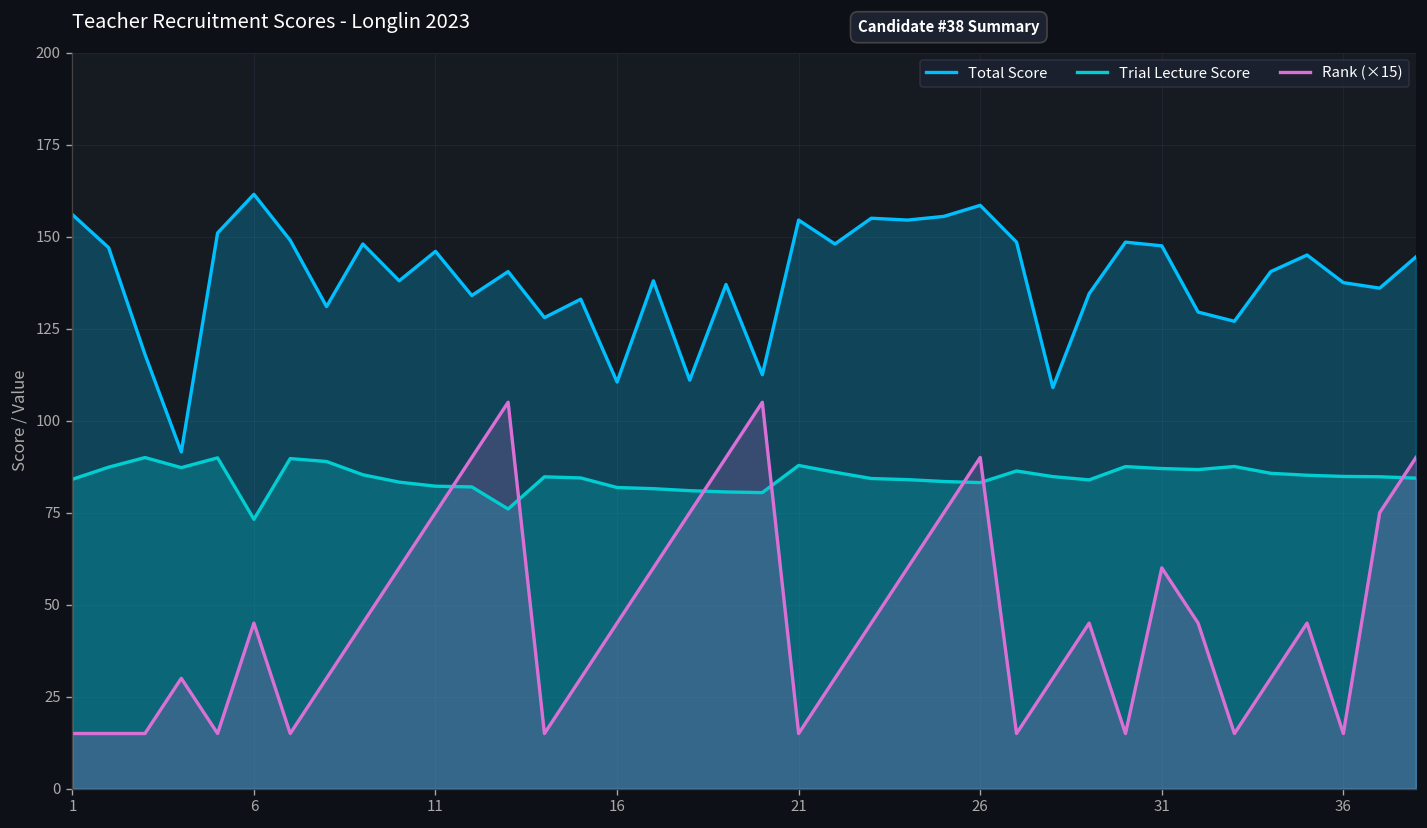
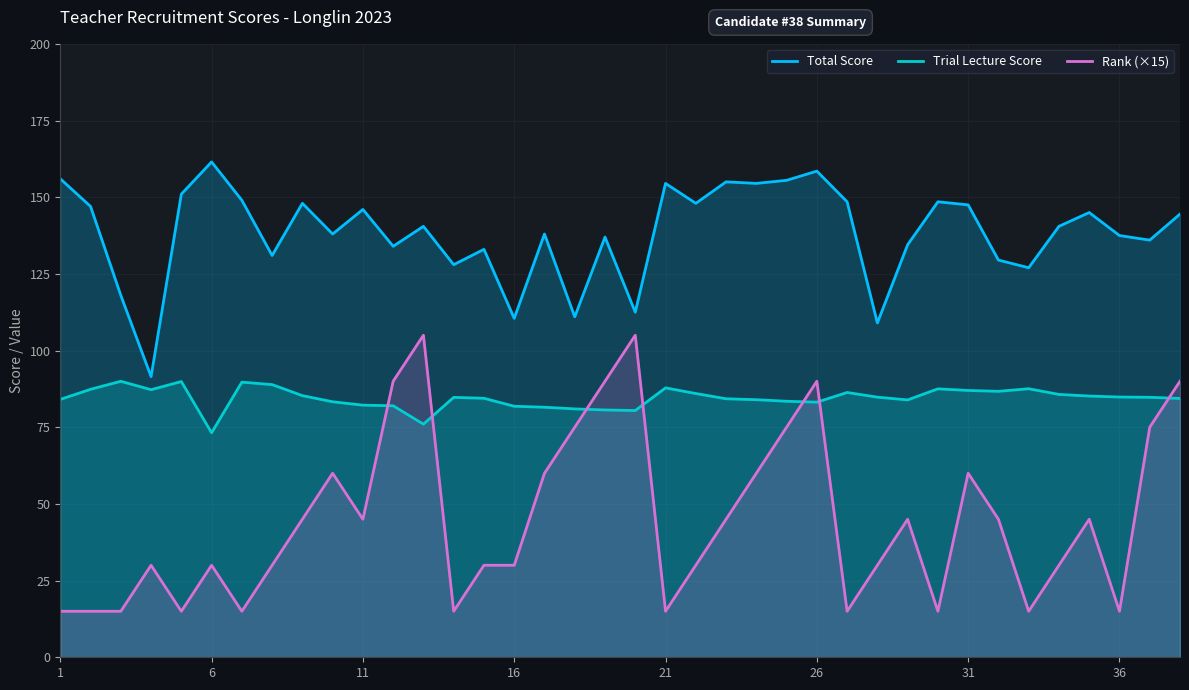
  {
    "Rank (×15)": {
      "1": 15,
-     "6": 45,
-     "11": 75,
-     "16": 45,
+     "6": 30,
+     "11": 45,
+     "16": 30,
      "21": 15,
      "26": 90,
      "31": 60,
      "36": 15
    }
  }
